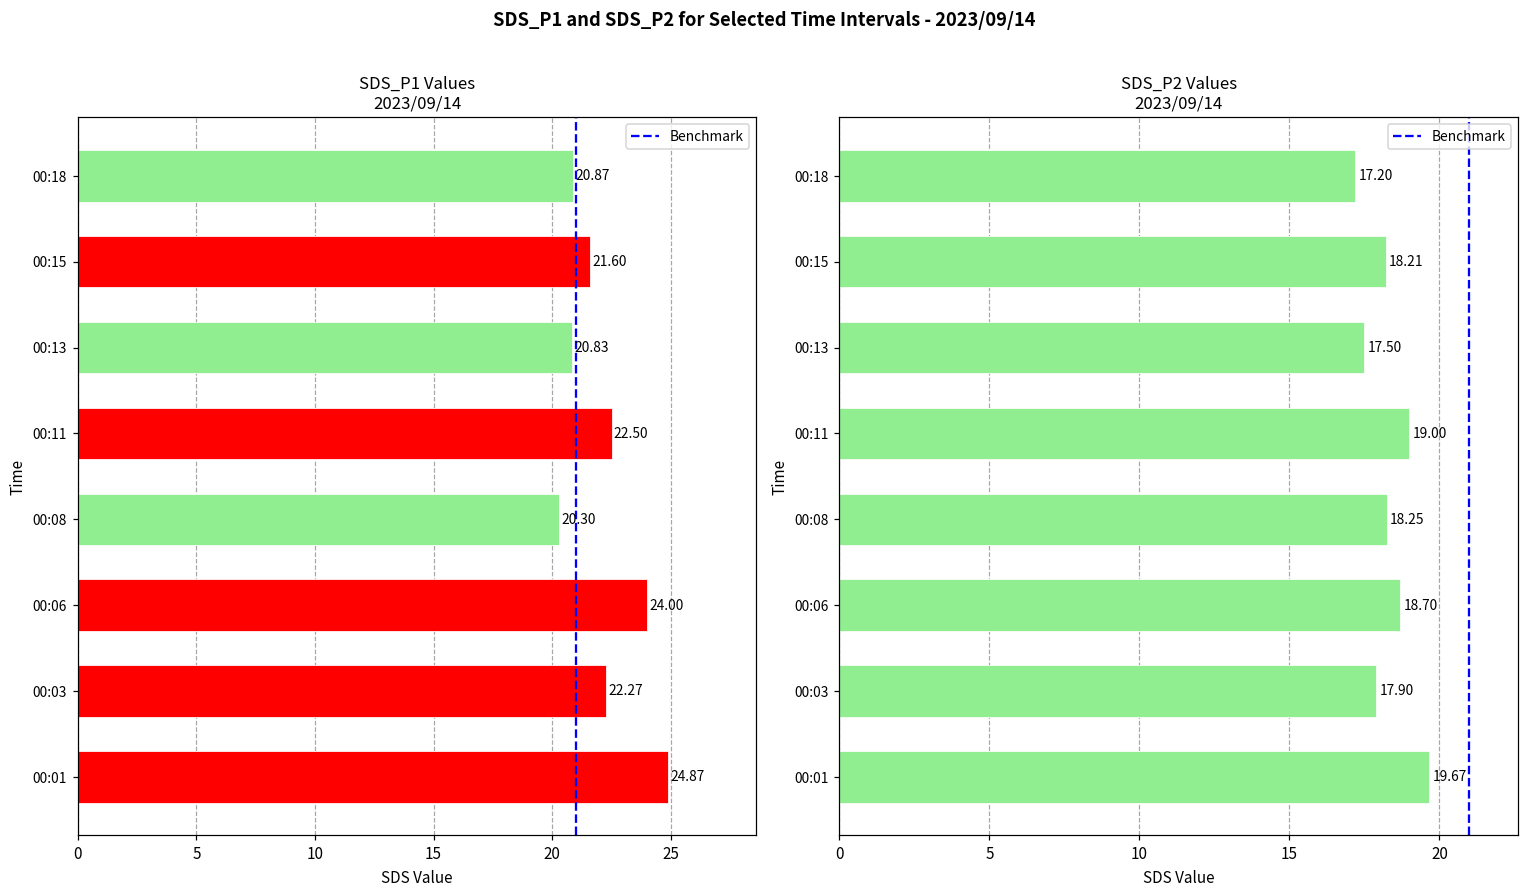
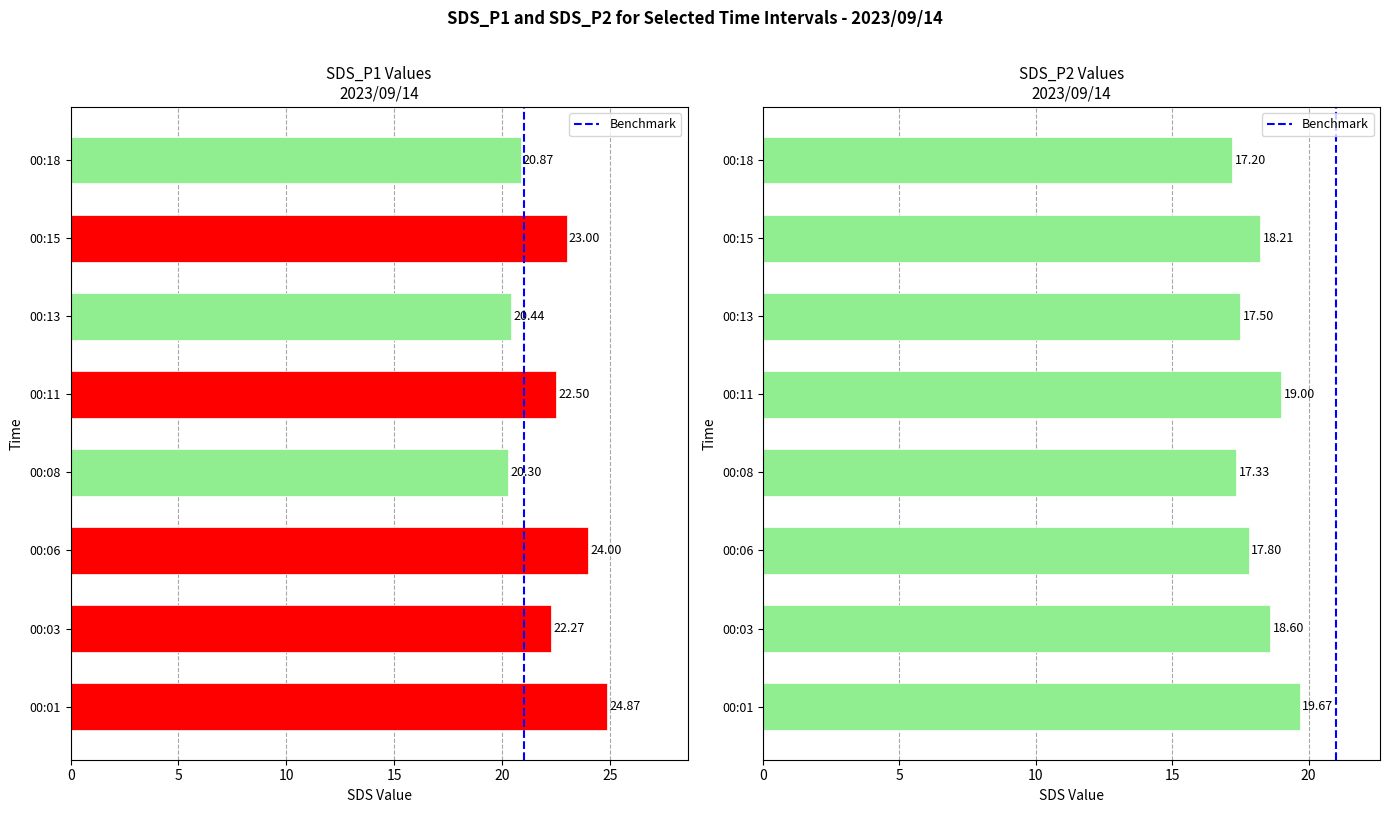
  {
    "SDS_P1 Values 2023/09/14": {
      "00:18": 20.87,
-     "00:15": 21.60,
-     "00:13": 20.83,
+     "00:15": 23.00,
+     "00:13": 20.44,
      "00:11": 22.50,
      "00:08": 20.30,
      "00:06": 24.00,
      "00:03": 22.27,
      "00:01": 24.87
    },
    "SDS_P2 Values 2023/09/14": {
      "00:18": 17.20,
      "00:15": 18.21,
      "00:13": 17.50,
      "00:11": 19.00,
-     "00:08": 18.25,
-     "00:06": 18.70,
-     "00:03": 17.90,
+     "00:08": 17.33,
+     "00:06": 17.80,
+     "00:03": 18.60,
      "00:01": 19.67
    }
  }
